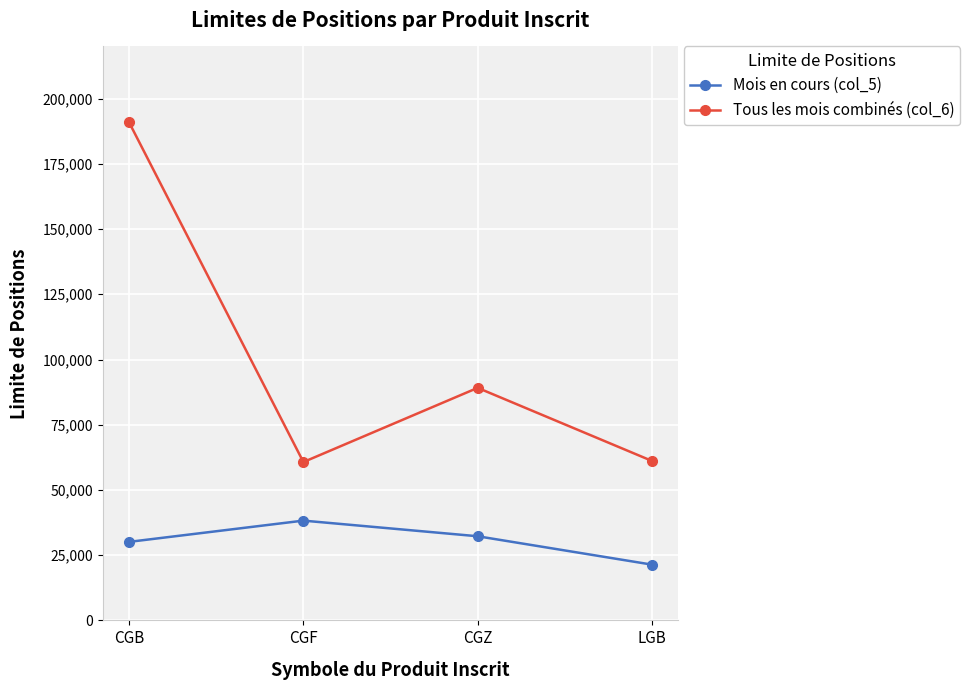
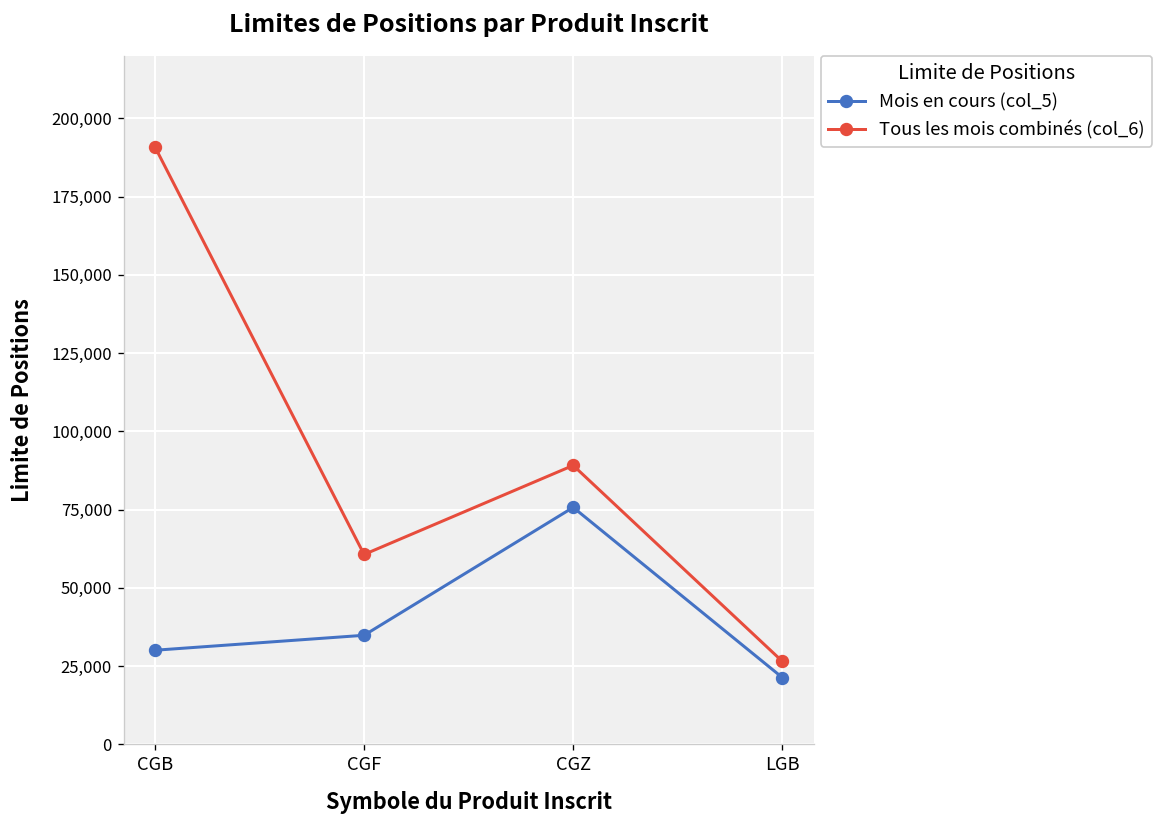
  {
    "Mois en cours (col_5)": {
      "CGB": "30,000",
-     "CGF": "38,000",
-     "CGZ": "32,000",
+     "CGF": "35,000",
+     "CGZ": "76,000",
      "LGB": "21,000"
    },
    "Tous les mois combinés (col_6)": {
      "CGB": "191,000",
      "CGF": "61,000",
      "CGZ": "89,000",
-     "LGB": "61,000"
+     "LGB": "27,000"
    }
  }
